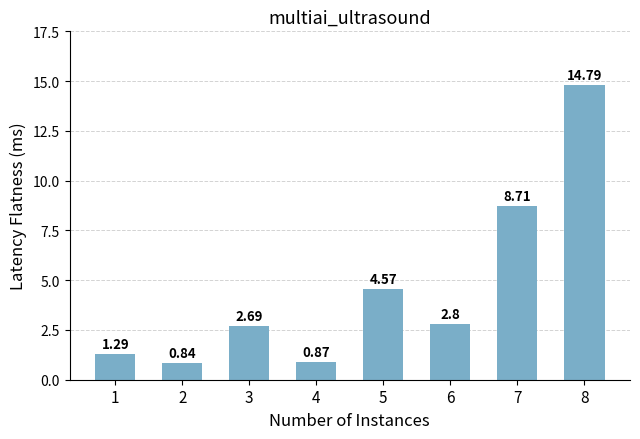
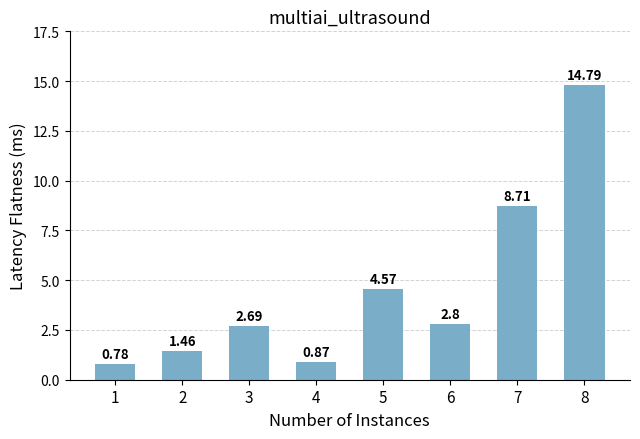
  {
-   "1": 1.29,
-   "2": 0.84,
+   "1": 0.78,
+   "2": 1.46,
    "3": 2.69,
    "4": 0.87,
    "5": 4.57,
    "6": 2.8,
    "7": 8.71,
    "8": 14.79
  }
